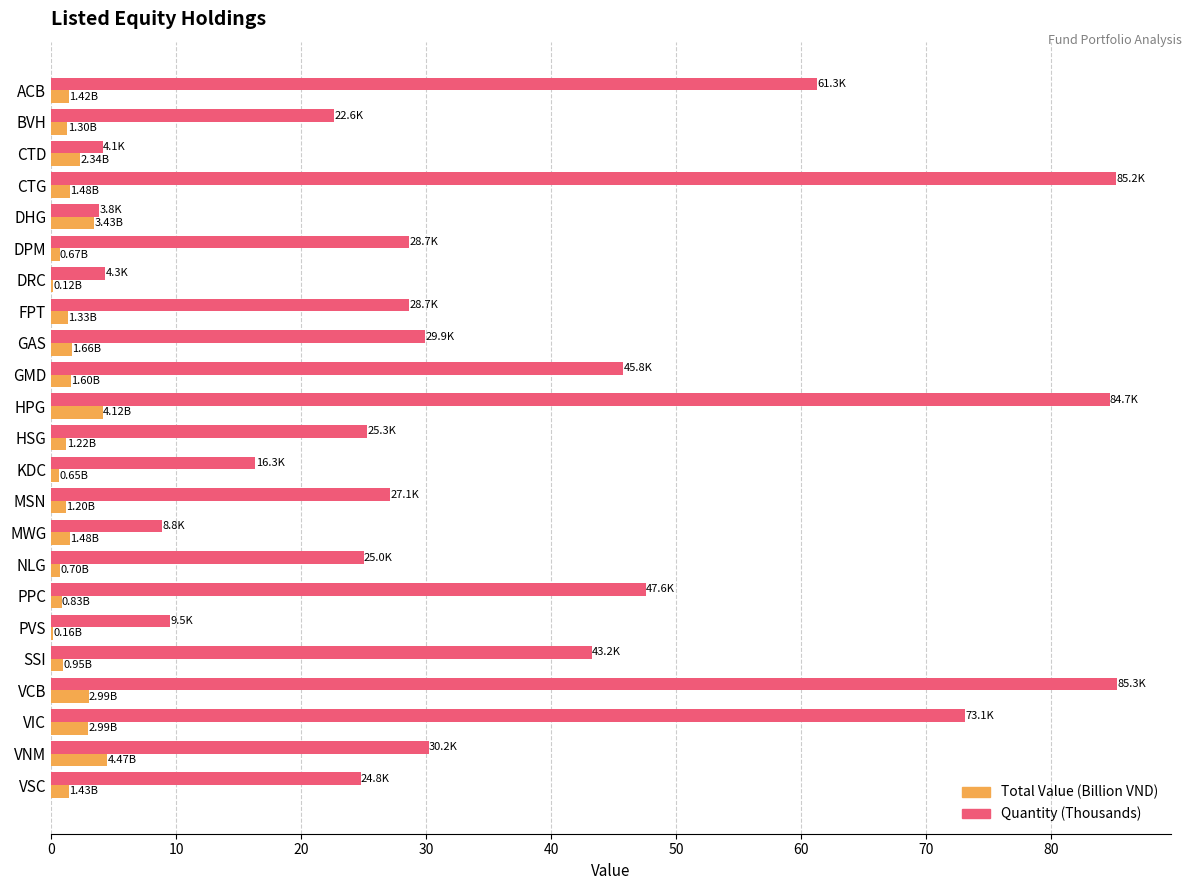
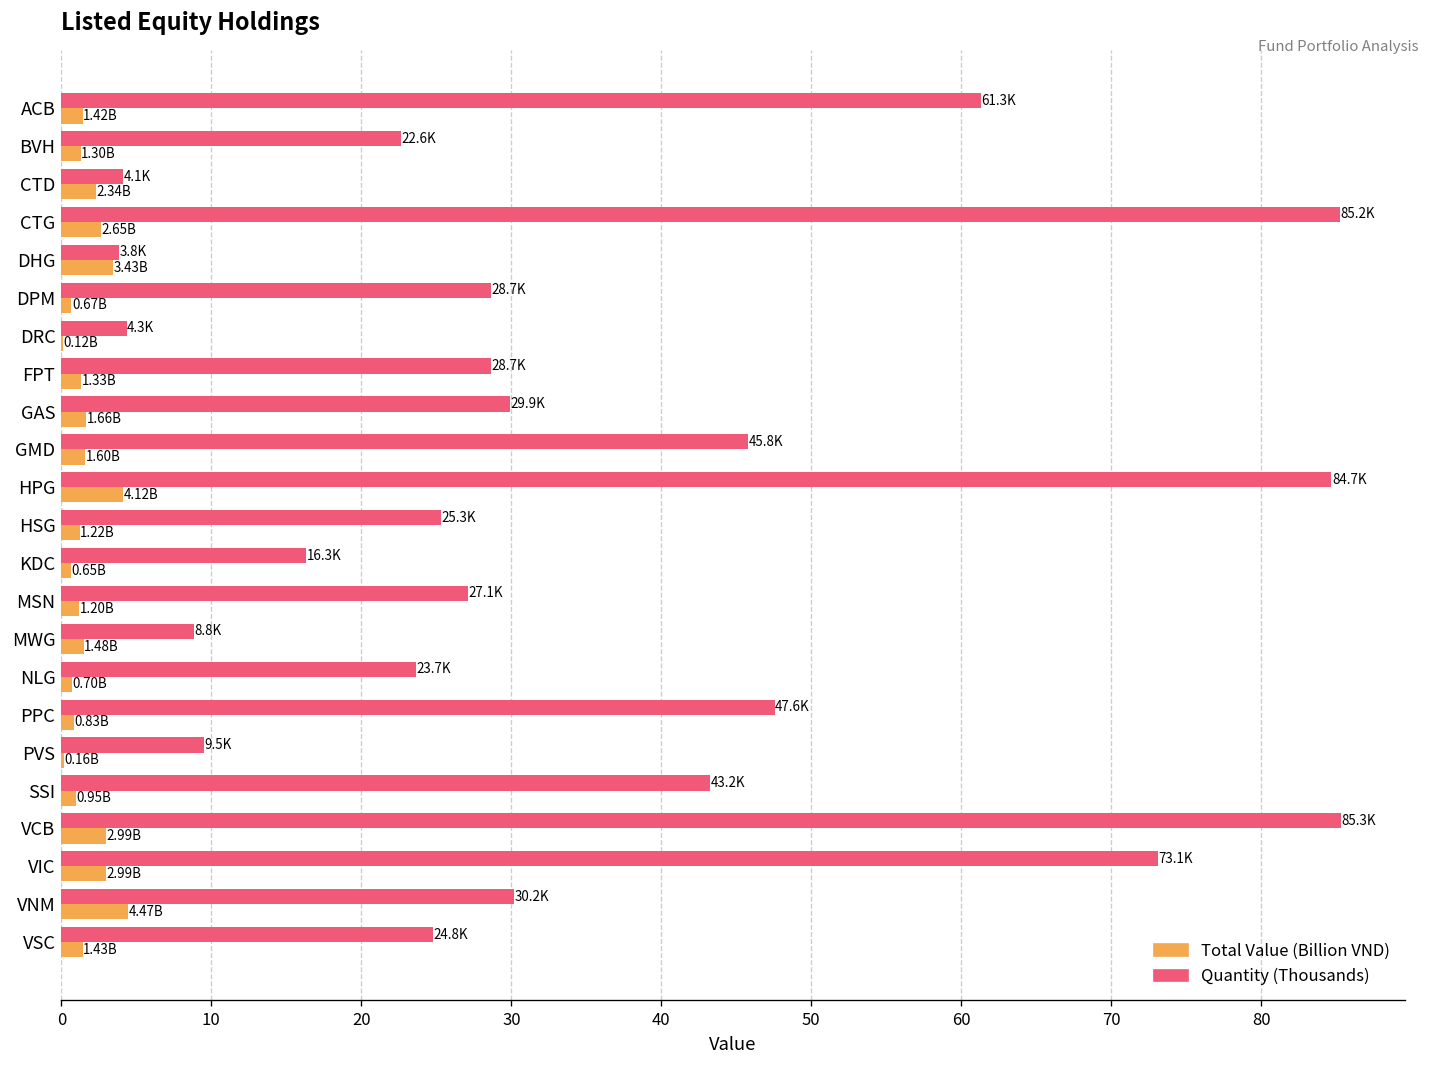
  {
    "Total Value (Billion VND)": {
      "ACB": "1.42B",
      "BVH": "1.30B",
      "CTD": "2.34B",
-     "CTG": "1.48B",
+     "CTG": "2.65B",
      "DHG": "3.43B",
      "DPM": "0.67B",
      "DRC": "0.12B",
      "FPT": "1.33B",
      "GAS": "1.66B",
      "GMD": "1.60B",
      "HPG": "4.12B",
      "HSG": "1.22B",
      "KDC": "0.65B",
      "MSN": "1.20B",
      "MWG": "1.48B",
      "NLG": "0.70B",
      "PPC": "0.83B",
      "PVS": "0.16B",
      "SSI": "0.95B",
      "VCB": "2.99B",
      "VIC": "2.99B",
      "VNM": "4.47B",
      "VSC": "1.43B"
    },
    "Quantity (Thousands)": {
      "ACB": "61.3K",
      "BVH": "22.6K",
      "CTD": "4.1K",
      "CTG": "85.2K",
      "DHG": "3.8K",
      "DPM": "28.7K",
      "DRC": "4.3K",
      "FPT": "28.7K",
      "GAS": "29.9K",
      "GMD": "45.8K",
      "HPG": "84.7K",
      "HSG": "25.3K",
      "KDC": "16.3K",
      "MSN": "27.1K",
      "MWG": "8.8K",
-     "NLG": "25.0K",
+     "NLG": "23.7K",
      "PPC": "47.6K",
      "PVS": "9.5K",
      "SSI": "43.2K",
      "VCB": "85.3K",
      "VIC": "73.1K",
      "VNM": "30.2K",
      "VSC": "24.8K"
    }
  }
